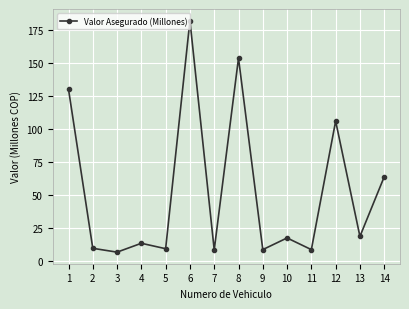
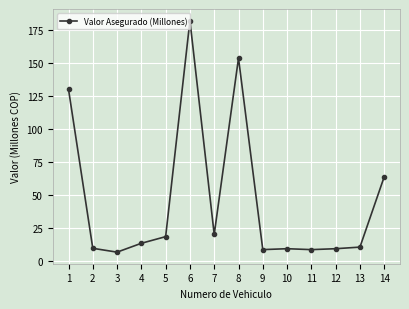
  {
    "1": 130,
    "2": 10,
    "3": 7,
    "4": 14,
-   "5": 10,
-   "7": 9,
+   "5": 19,
+   "7": 20,
    "8": 154,
    "9": 9,
-   "10": 18,
+   "10": 10,
    "11": 9,
-   "12": 106,
-   "13": 19,
+   "12": 10,
+   "13": 11,
    "14": 64
  }
